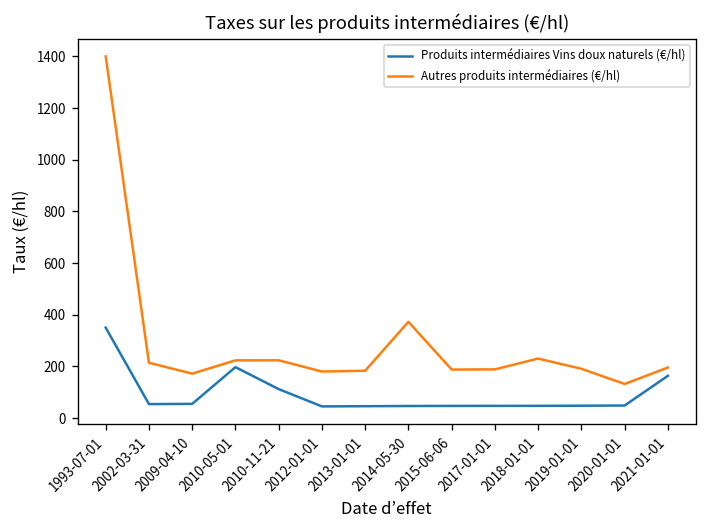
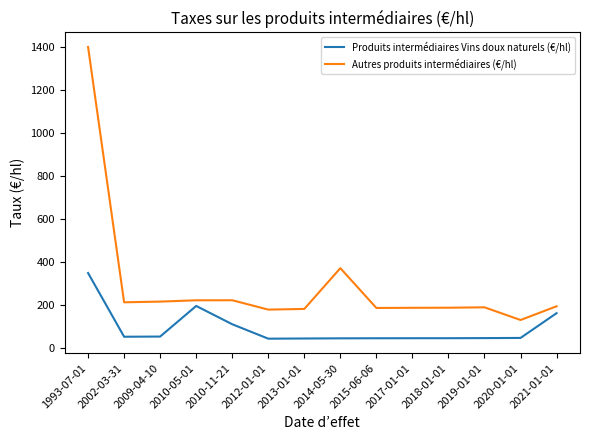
  {
    "Produits intermédiaires Vins doux naturels (€/hl)": {
      "1993-07-01": 350,
      "2002-03-31": 50,
      "2009-04-10": 50,
      "2010-05-01": 200,
      "2010-11-21": 110,
      "2012-01-01": 50,
      "2013-01-01": 50,
      "2014-05-30": 50,
      "2015-06-06": 50,
      "2017-01-01": 50,
      "2018-01-01": 50,
      "2019-01-01": 50,
      "2020-01-01": 50,
      "2021-01-01": 160
    },
    "Autres produits intermédiaires (€/hl)": {
      "1993-07-01": 1400,
      "2002-03-31": 210,
-     "2009-04-10": 170,
+     "2009-04-10": 220,
      "2010-05-01": 220,
      "2010-11-21": 220,
      "2012-01-01": 180,
      "2013-01-01": 180,
      "2014-05-30": 370,
      "2015-06-06": 190,
      "2017-01-01": 190,
-     "2018-01-01": 230,
+     "2018-01-01": 190,
      "2019-01-01": 190,
      "2020-01-01": 130,
      "2021-01-01": 200
    }
  }
